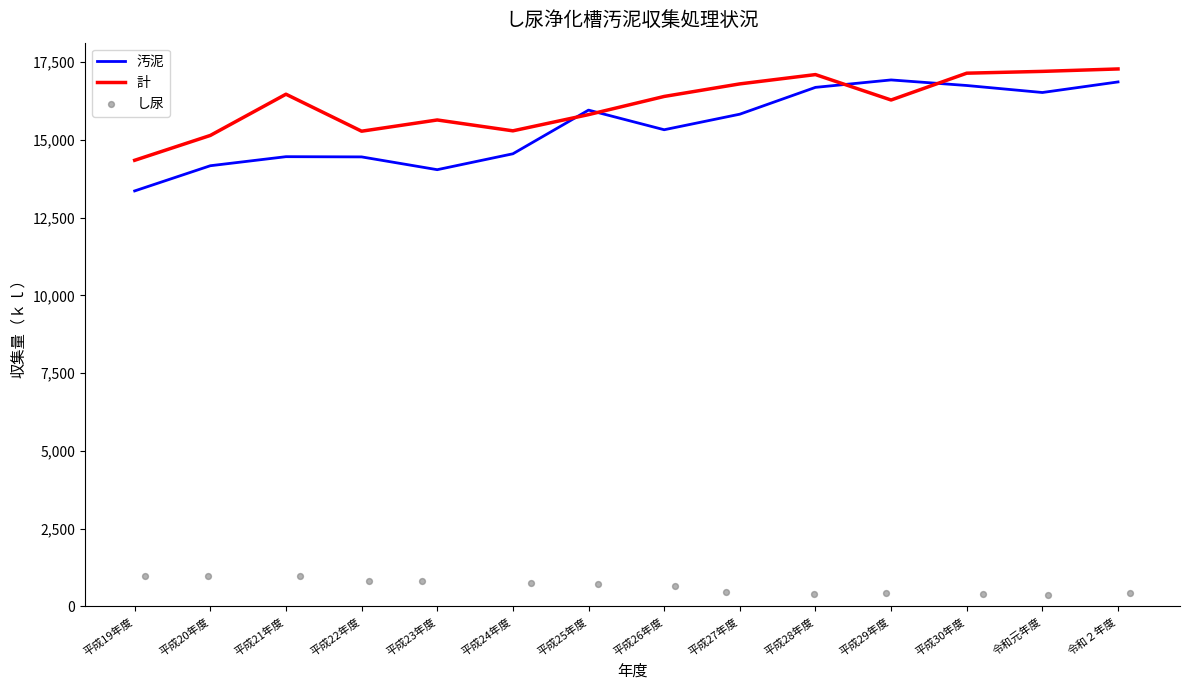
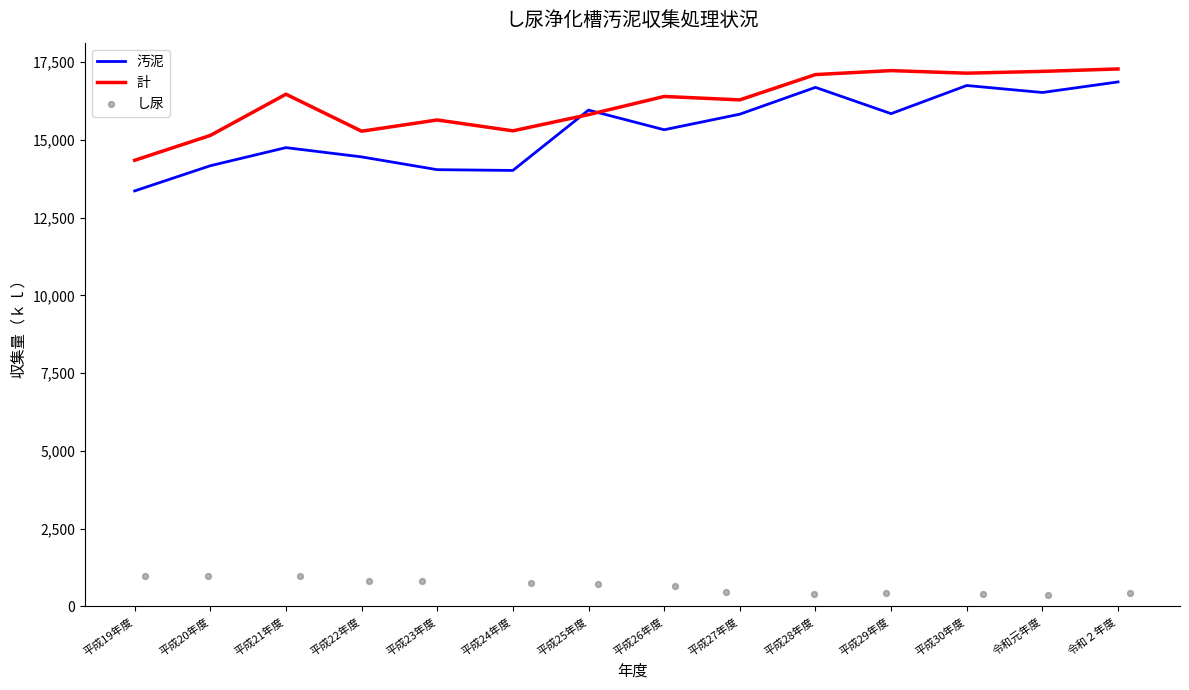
  {
    "汚泥": {
      "平成19年度": "13,400",
      "平成20年度": "14,200",
-     "平成21年度": "14,500",
+     "平成21年度": "14,700",
      "平成22年度": "14,500",
      "平成23年度": "14,000",
-     "平成24年度": "14,600",
+     "平成24年度": "14,000",
      "平成25年度": "16,000",
      "平成26年度": "15,300",
      "平成27年度": "15,800",
      "平成28年度": "16,700",
-     "平成29年度": "16,900",
+     "平成29年度": "15,800",
      "平成30年度": "16,700",
      "令和元年度": "16,500",
      "令和２年度": "16,900"
    },
    "計": {
      "平成19年度": "14,300",
      "平成20年度": "15,100",
      "平成21年度": "16,500",
      "平成22年度": "15,300",
      "平成23年度": "15,600",
      "平成24年度": "15,300",
      "平成25年度": "15,800",
      "平成26年度": "16,400",
-     "平成27年度": "16,800",
+     "平成27年度": "16,300",
      "平成28年度": "17,100",
-     "平成29年度": "16,300",
+     "平成29年度": "17,200",
      "平成30年度": "17,100",
      "令和元年度": "17,200",
      "令和２年度": "17,300"
    }
  }
